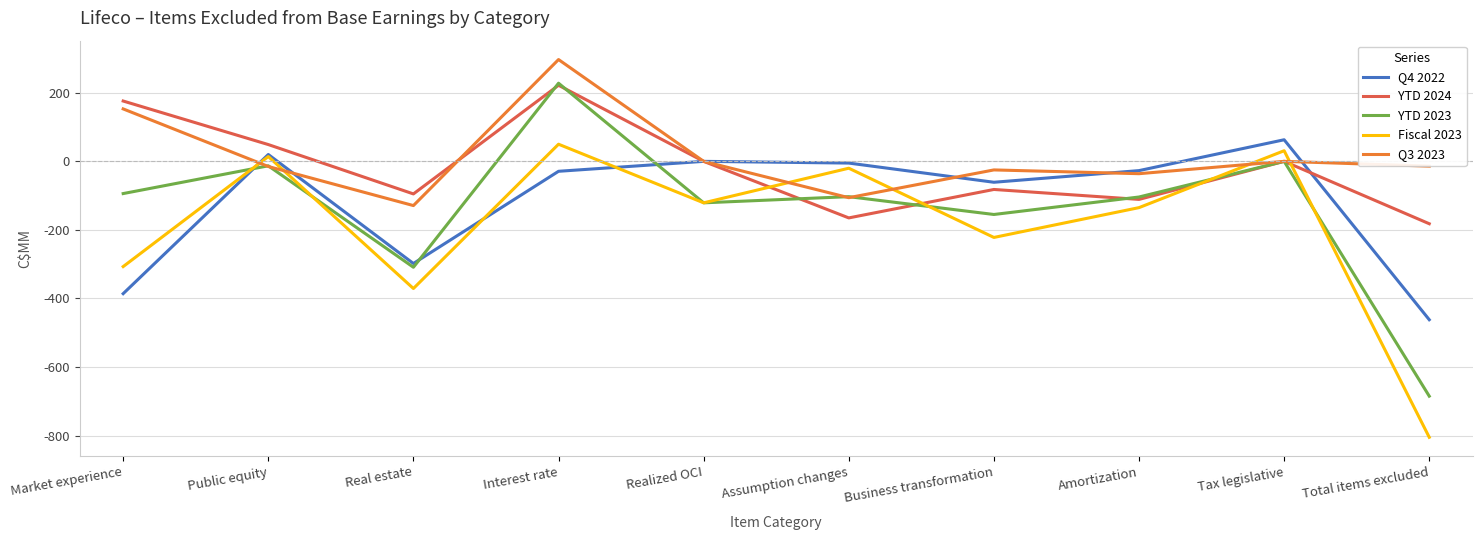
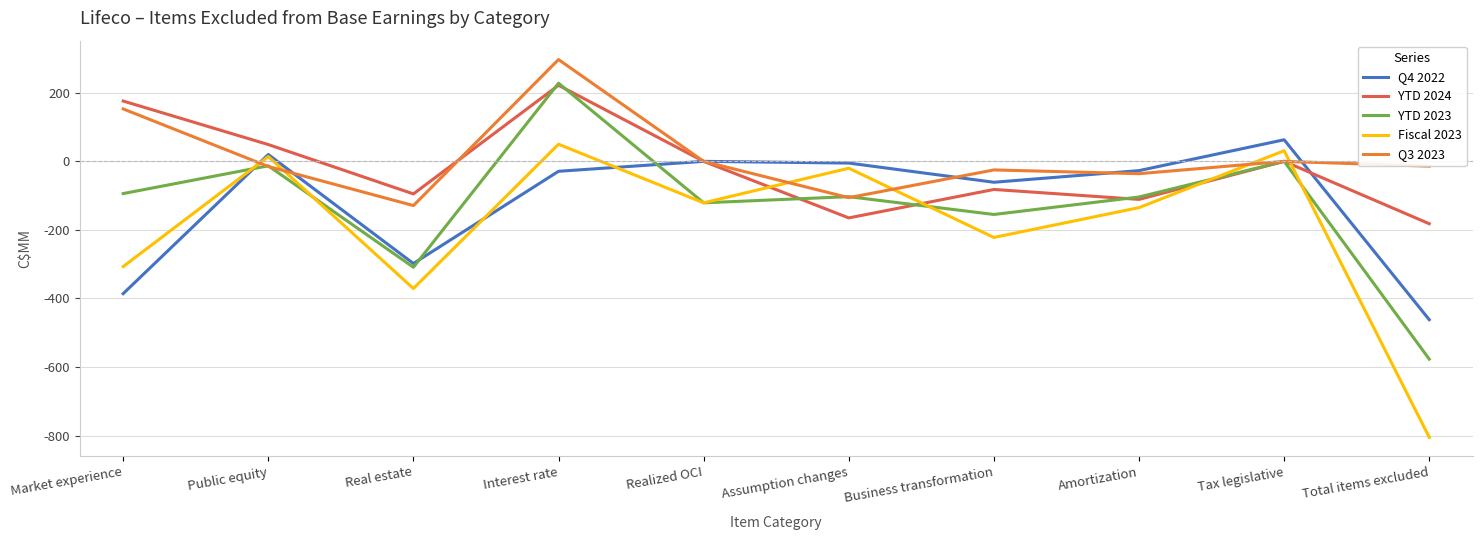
  {
    "Q4 2022": {
      "Market experience": -390,
      "Real estate": -300,
      "Interest rate": -30,
      "Assumption changes": -10,
      "Business transformation": -60,
      "Amortization": -30,
      "Tax legislative": 60,
      "Total items excluded": -460
    },
    "YTD 2023": {
      "Market experience": -90,
      "Real estate": -310,
      "Business transformation": -160,
-     "Total items excluded": -690
+     "Total items excluded": -580
    },
    "Fiscal 2023": {
      "Market experience": -310,
      "Real estate": -370,
      "Interest rate": 50,
      "Assumption changes": -20,
      "Business transformation": -220,
      "Amortization": -140,
      "Tax legislative": 30,
      "Total items excluded": -810
    }
  }
